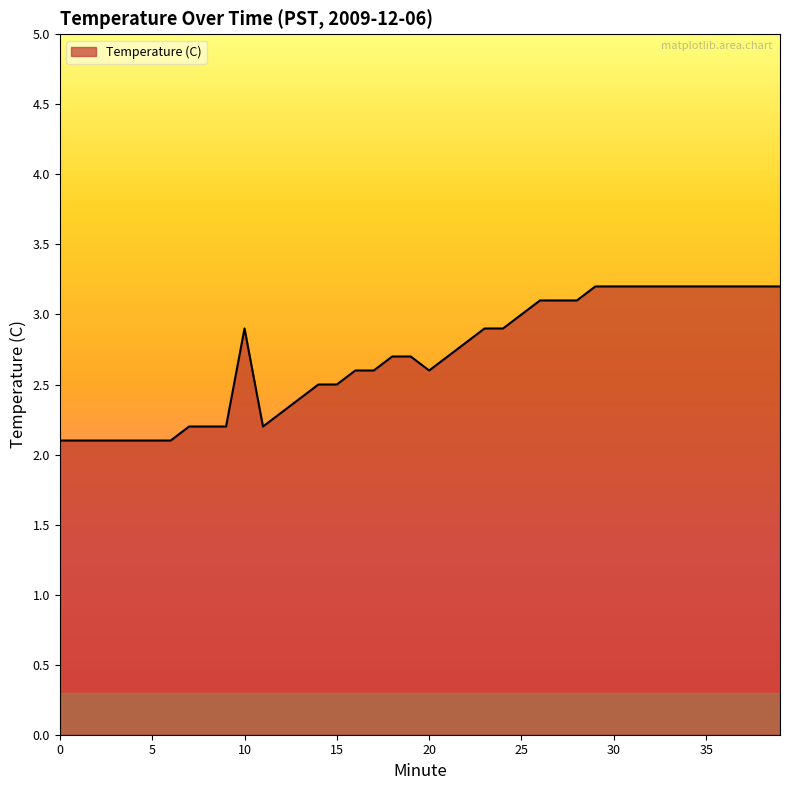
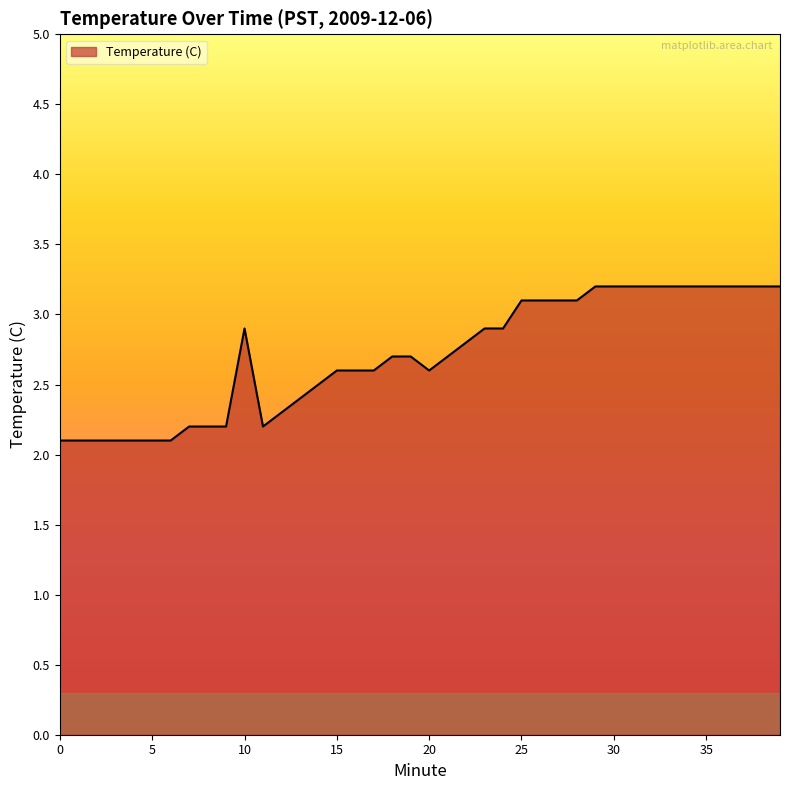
  {
    "0": 2.1,
    "5": 2.1,
    "10": 2.9,
-   "15": 2.5,
+   "15": 2.6,
    "20": 2.6,
-   "25": 3.0,
+   "25": 3.1,
    "30": 3.2,
    "35": 3.2
  }
